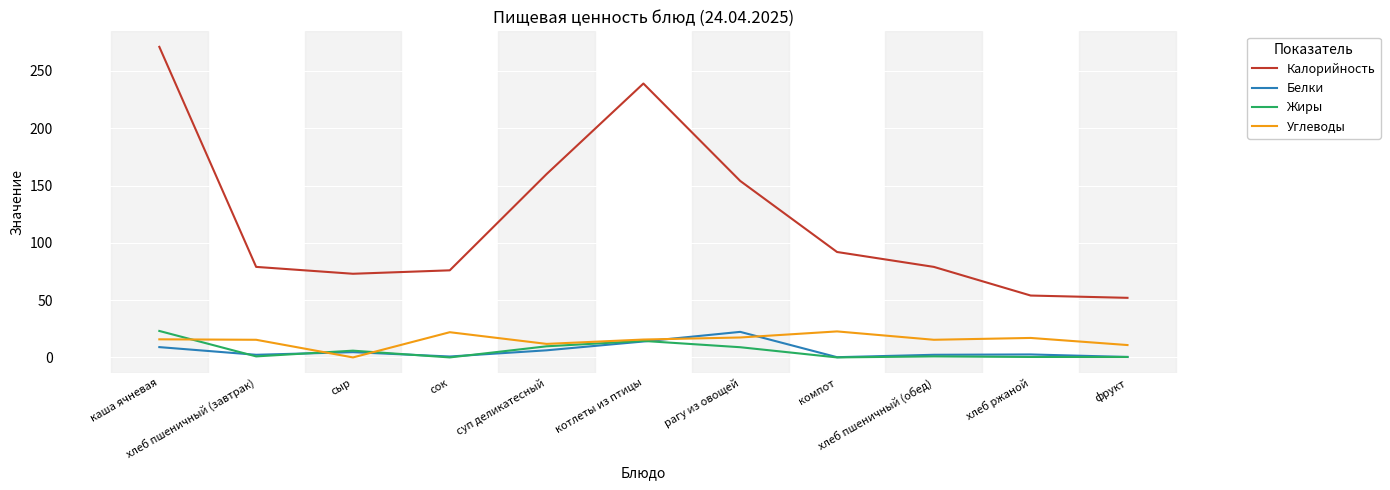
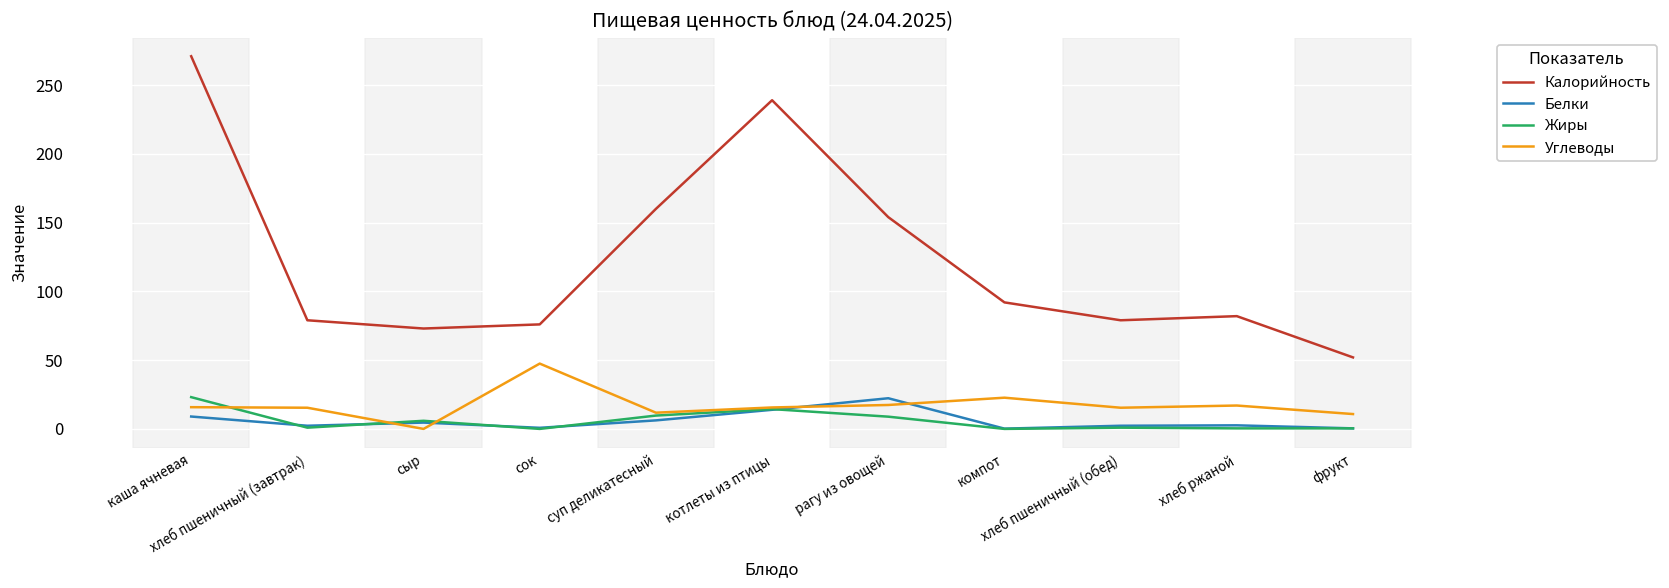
  {
    "Калорийность": {
      "каша ячневая": 271,
      "хлеб пшеничный (завтрак)": 79,
      "сыр": 73,
      "сок": 76,
      "суп деликатесный": 160,
      "котлеты из птицы": 239,
      "рагу из овощей": 154,
      "компот": 92,
      "хлеб пшеничный (обед)": 79,
-     "хлеб ржаной": 54,
+     "хлеб ржаной": 82,
      "фрукт": 52
    },
    "Белки": {
      "каша ячневая": 9,
      "суп деликатесный": 6,
      "рагу из овощей": 22,
      "хлеб ржаной": 3
    },
    "Жиры": {
      "каша ячневая": 23,
      "рагу из овощей": 9,
      "хлеб ржаной": 0
    },
    "Углеводы": {
      "каша ячневая": 16,
      "хлеб пшеничный (завтрак)": 15,
      "сыр": 0,
-     "сок": 22,
+     "сок": 48,
      "рагу из овощей": 17,
      "компот": 23,
      "хлеб пшеничный (обед)": 15,
      "хлеб ржаной": 17,
      "фрукт": 11
    }
  }
